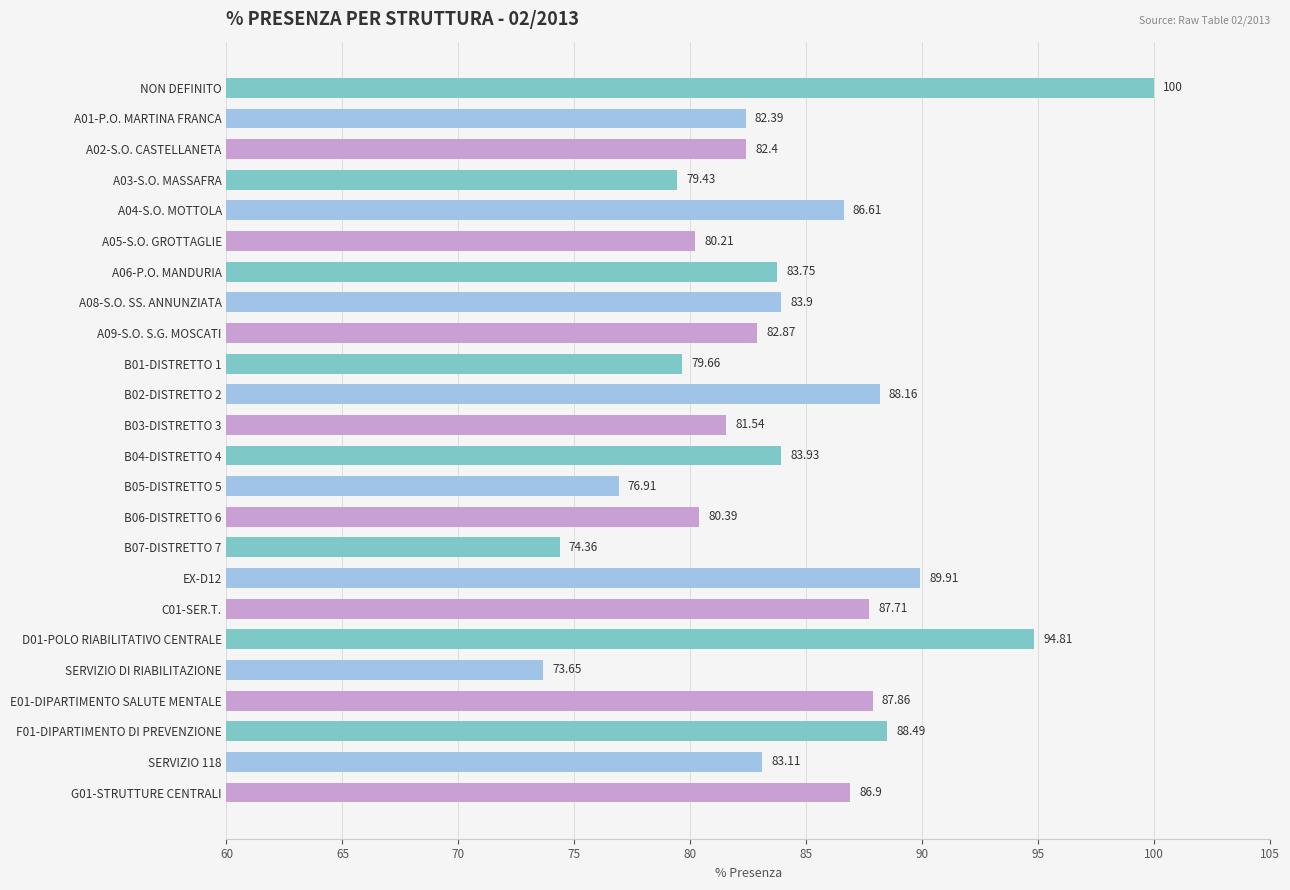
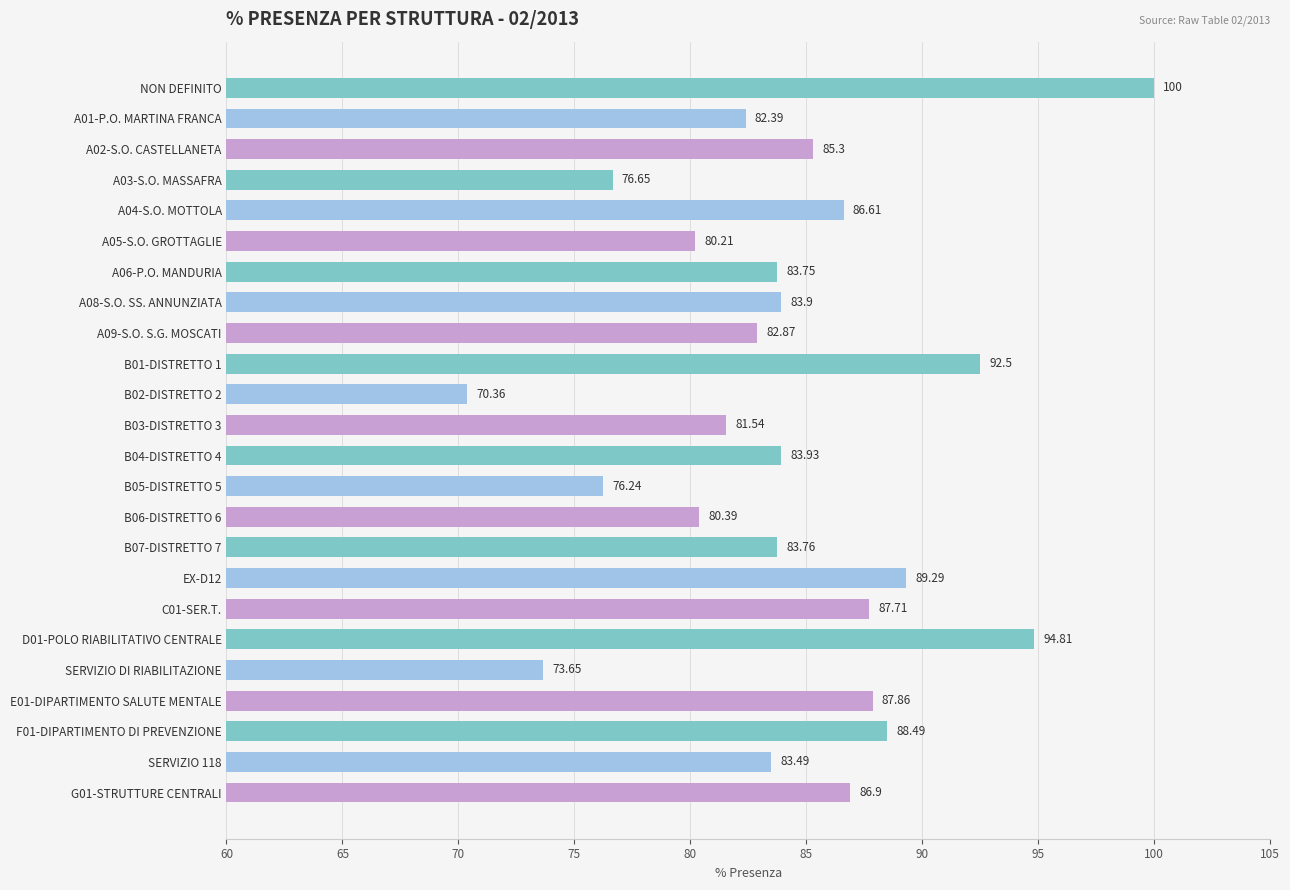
  {
    "NON DEFINITO": 100,
    "A01-P.O. MARTINA FRANCA": 82.39,
-   "A02-S.O. CASTELLANETA": 82.4,
-   "A03-S.O. MASSAFRA": 79.43,
+   "A02-S.O. CASTELLANETA": 85.3,
+   "A03-S.O. MASSAFRA": 76.65,
    "A04-S.O. MOTTOLA": 86.61,
    "A05-S.O. GROTTAGLIE": 80.21,
    "A06-P.O. MANDURIA": 83.75,
    "A08-S.O. SS. ANNUNZIATA": 83.9,
    "A09-S.O. S.G. MOSCATI": 82.87,
-   "B01-DISTRETTO 1": 79.66,
-   "B02-DISTRETTO 2": 88.16,
+   "B01-DISTRETTO 1": 92.5,
+   "B02-DISTRETTO 2": 70.36,
    "B03-DISTRETTO 3": 81.54,
    "B04-DISTRETTO 4": 83.93,
-   "B05-DISTRETTO 5": 76.91,
+   "B05-DISTRETTO 5": 76.24,
    "B06-DISTRETTO 6": 80.39,
-   "B07-DISTRETTO 7": 74.36,
-   "EX-D12": 89.91,
+   "B07-DISTRETTO 7": 83.76,
+   "EX-D12": 89.29,
    "C01-SER.T.": 87.71,
    "D01-POLO RIABILITATIVO CENTRALE": 94.81,
    "SERVIZIO DI RIABILITAZIONE": 73.65,
    "E01-DIPARTIMENTO SALUTE MENTALE": 87.86,
    "F01-DIPARTIMENTO DI PREVENZIONE": 88.49,
-   "SERVIZIO 118": 83.11,
+   "SERVIZIO 118": 83.49,
    "G01-STRUTTURE CENTRALI": 86.9
  }
